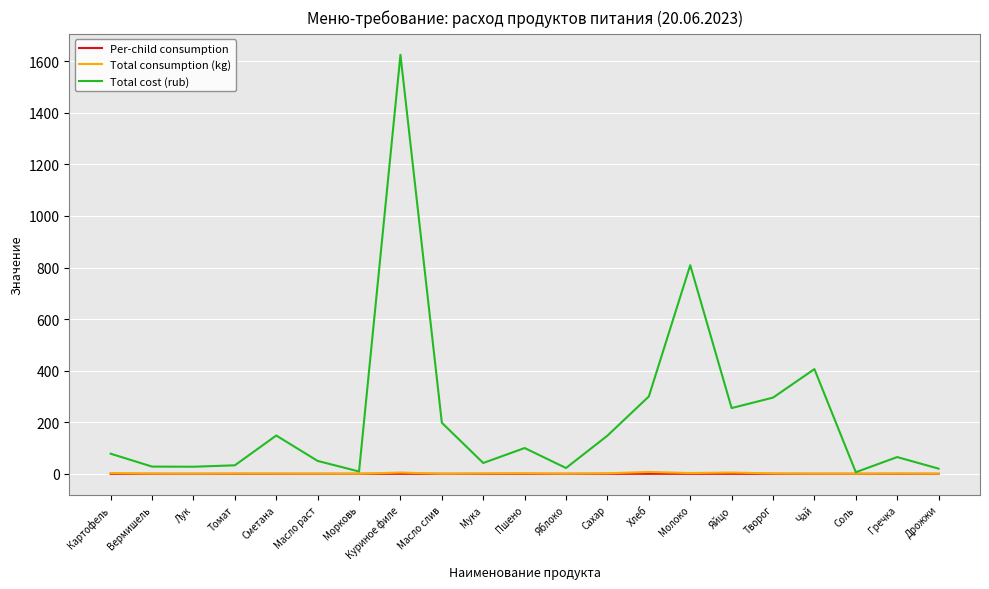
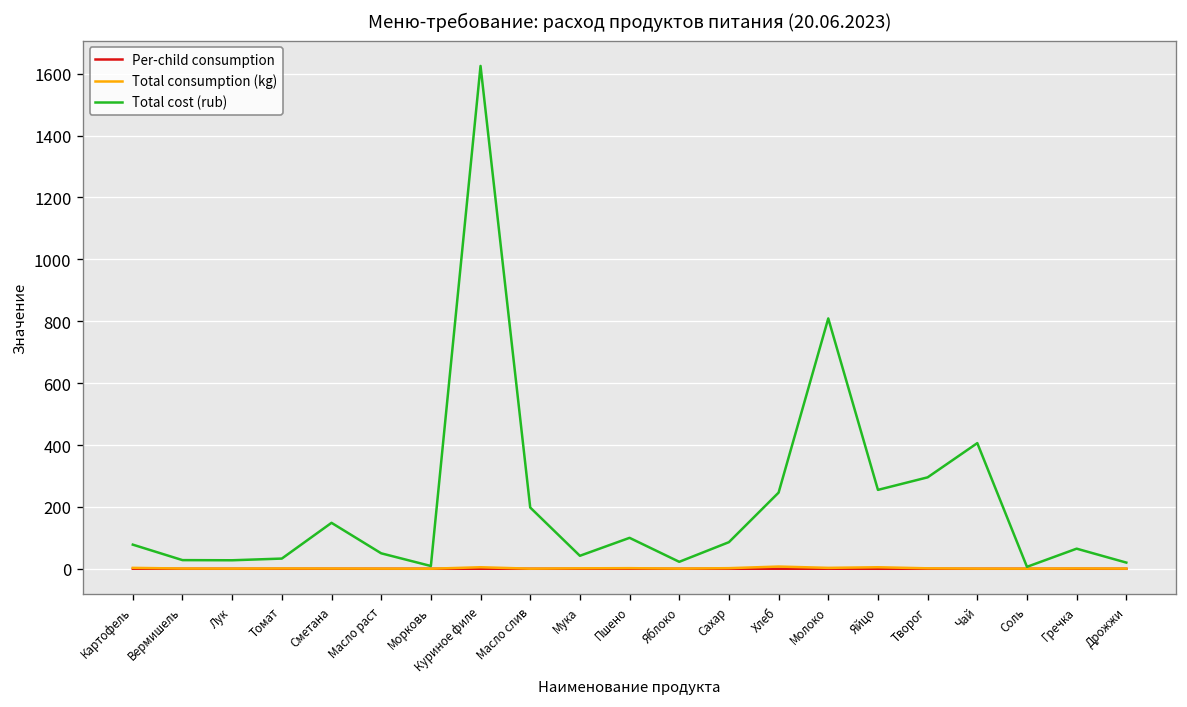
  {
    "Total cost (rub)": {
      "Картофель": 80,
      "Вермишель": 30,
      "Лук": 30,
      "Томат": 30,
      "Сметана": 150,
      "Масло раст": 50,
      "Куриное филе": 1630,
      "Масло слив": 200,
      "Мука": 40,
      "Пшено": 100,
      "Яблоко": 20,
-     "Сахар": 150,
-     "Хлеб": 300,
+     "Сахар": 90,
+     "Хлеб": 250,
      "Молоко": 810,
      "Яйцо": 260,
      "Творог": 300,
      "Чай": 410,
      "Гречка": 70,
      "Дрожжи": 20
    }
  }
